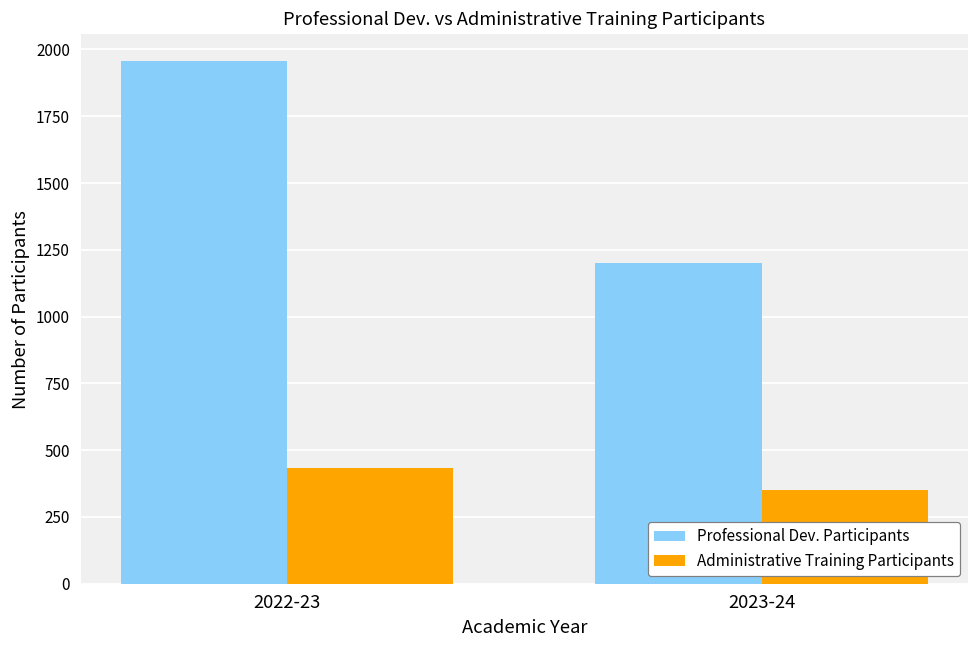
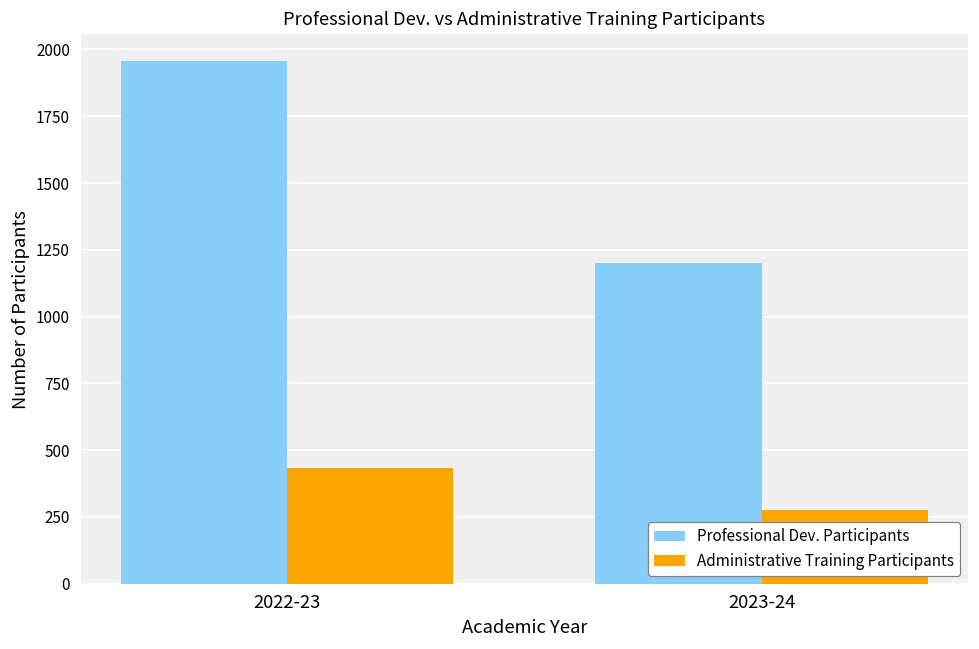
  {
    "Professional Dev. Participants": {
      "2022-23": 1960,
      "2023-24": 1200
    },
    "Administrative Training Participants": {
      "2022-23": 430,
-     "2023-24": 350
+     "2023-24": 280
    }
  }
